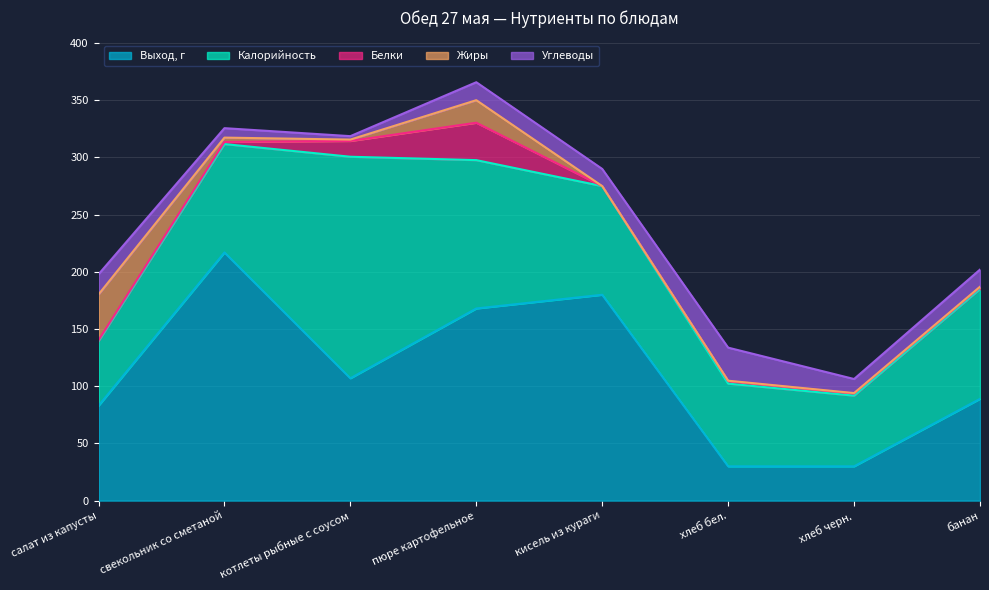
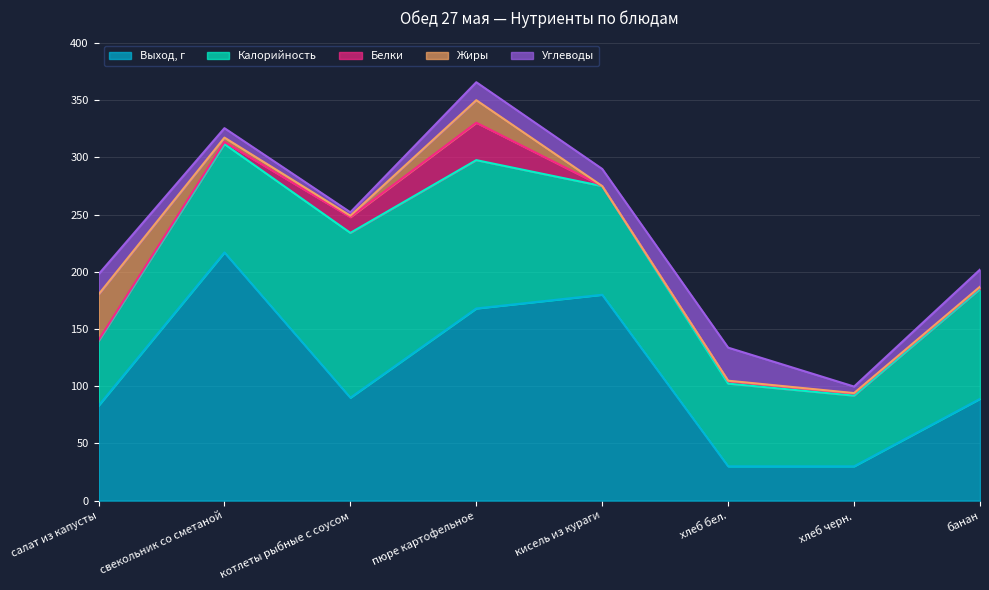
  {
    "Выход, г": {
      "салат из капусты": 83,
      "свекольник со сметаной": 217,
-     "котлеты рыбные с соусом": 107,
+     "котлеты рыбные с соусом": 90,
      "пюре картофельное": 168,
      "кисель из кураги": 180,
      "хлеб бел.": 30,
      "хлеб черн.": 30,
      "банан": 89
    },
    "Калорийность": {
-     "котлеты рыбные с соусом": 194,
+     "котлеты рыбные с соусом": 144,
      "пюре картофельное": 130,
      "хлеб бел.": 72
    },
    "Белки": {
      "пюре картофельное": 33
    },
    "Жиры": {
      "салат из капусты": 40,
      "свекольник со сметаной": 4,
      "пюре картофельное": 20
    },
    "Углеводы": {
      "салат из капусты": 18,
      "свекольник со сметаной": 8,
      "котлеты рыбные с соусом": 3,
      "пюре картофельное": 16,
      "кисель из кураги": 15,
      "хлеб бел.": 29,
-     "хлеб черн.": 12,
+     "хлеб черн.": 6,
      "банан": 15
    }
  }
